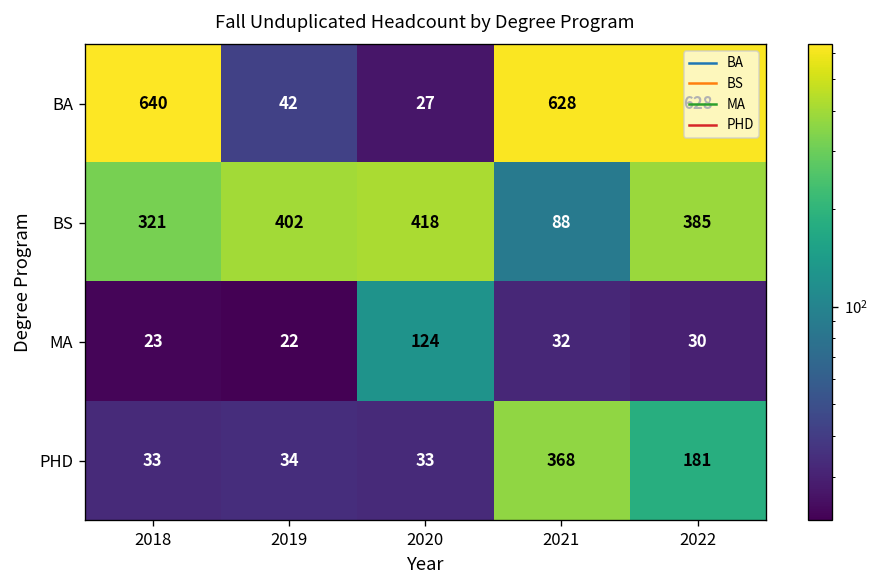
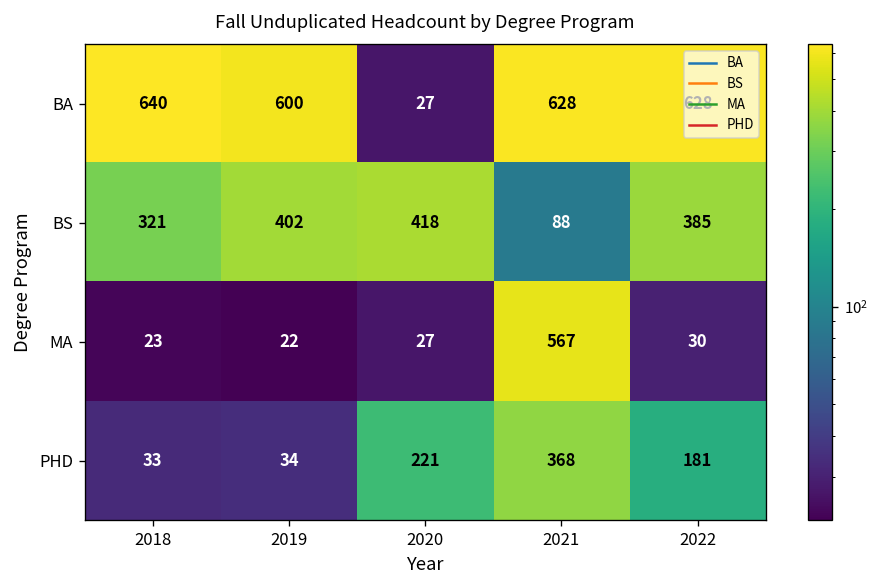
  {
    "BA": {
      "2018": 640,
-     "2019": 42,
+     "2019": 600,
      "2020": 27,
      "2021": 628
    },
    "BS": {
      "2018": 321,
      "2019": 402,
      "2020": 418,
      "2021": 88,
      "2022": 385
    },
    "MA": {
      "2018": 23,
      "2019": 22,
-     "2020": 124,
-     "2021": 32,
+     "2020": 27,
+     "2021": 567,
      "2022": 30
    },
    "PHD": {
      "2018": 33,
      "2019": 34,
-     "2020": 33,
+     "2020": 221,
      "2021": 368,
      "2022": 181
    }
  }
